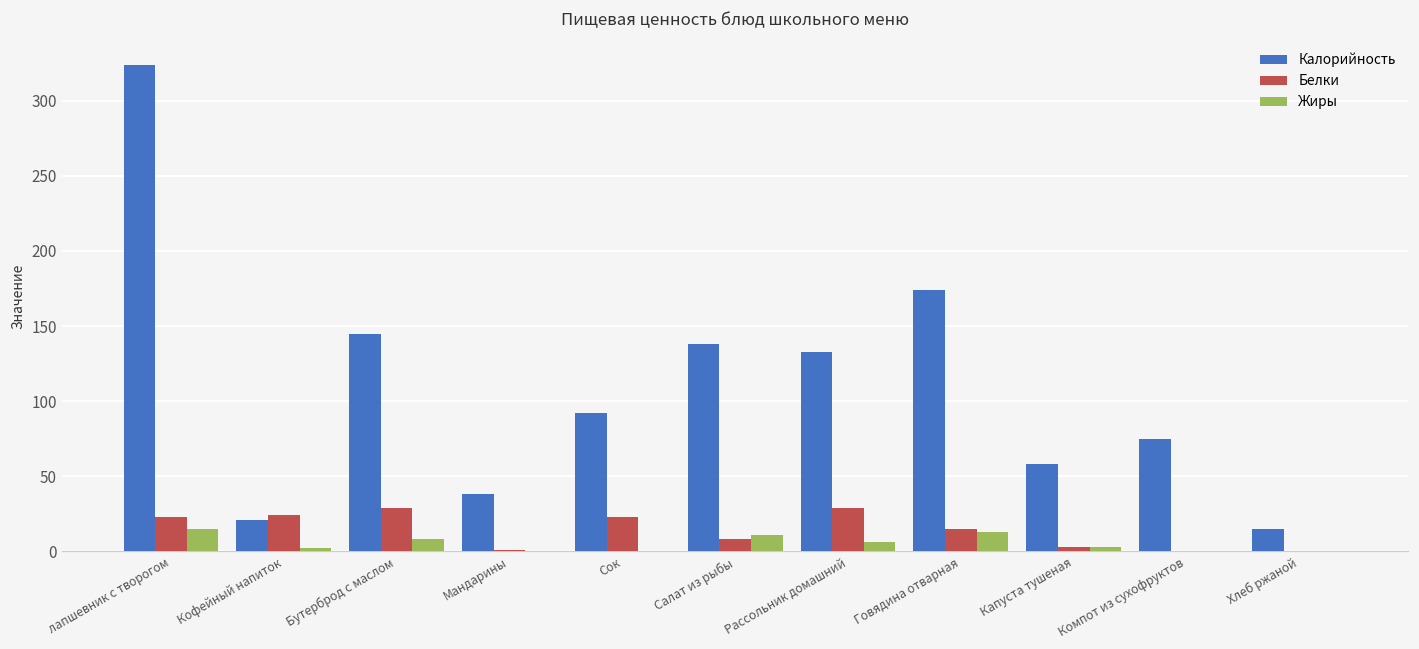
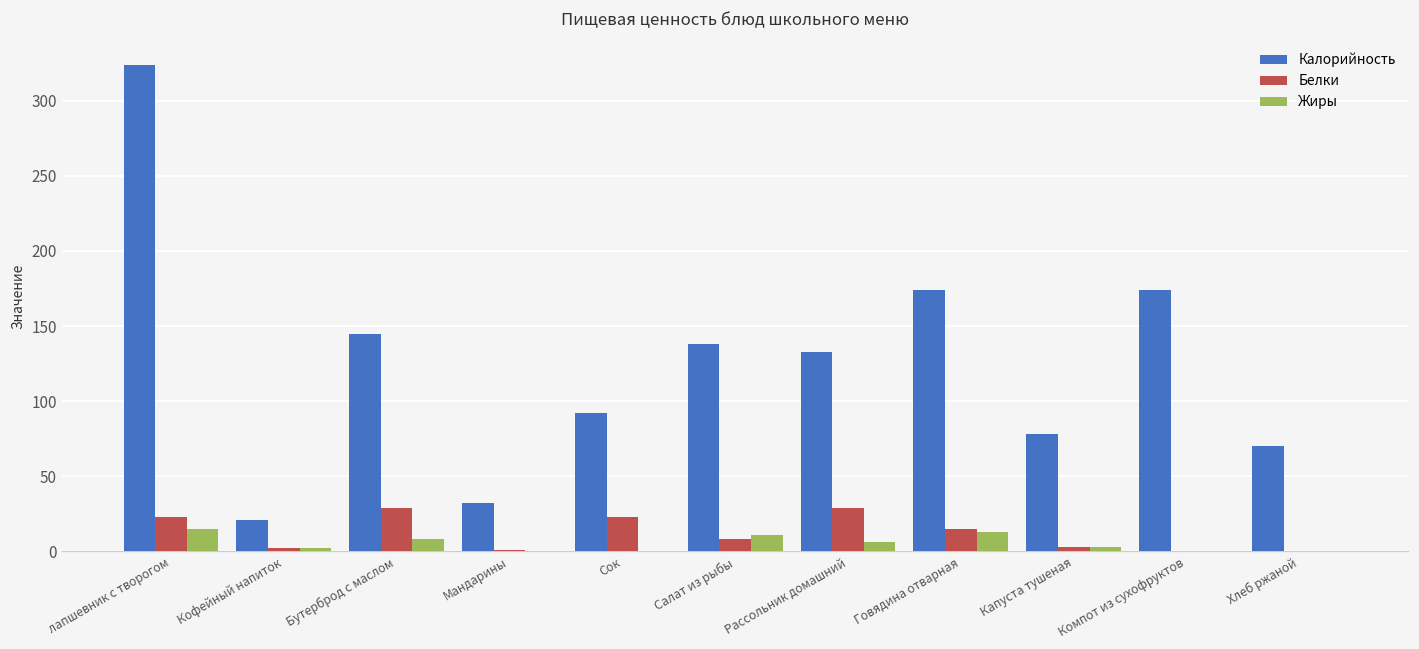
  {
    "Калорийность": {
      "лапшевник с творогом": 324,
      "Кофейный напиток": 21,
      "Бутерброд с маслом": 145,
-     "Мандарины": 38,
+     "Мандарины": 32,
      "Сок": 92,
      "Салат из рыбы": 138,
      "Рассольник домашний": 133,
      "Говядина отварная": 174,
-     "Капуста тушеная": 58,
-     "Компот из сухофруктов": 75,
-     "Хлеб ржаной": 15
+     "Капуста тушеная": 78,
+     "Компот из сухофруктов": 174,
+     "Хлеб ржаной": 70
    },
    "Белки": {
      "лапшевник с творогом": 23,
-     "Кофейный напиток": 24,
+     "Кофейный напиток": 2,
      "Бутерброд с маслом": 29,
      "Сок": 23,
      "Салат из рыбы": 8,
      "Рассольник домашний": 29,
      "Говядина отварная": 15,
      "Капуста тушеная": 3,
      "Компот из сухофруктов": 0,
      "Хлеб ржаной": 0
    },
    "Жиры": {
      "лапшевник с творогом": 15,
      "Кофейный напиток": 2,
      "Бутерброд с маслом": 8,
      "Мандарины": 0,
      "Сок": 0,
      "Салат из рыбы": 11,
      "Рассольник домашний": 6,
      "Говядина отварная": 13,
      "Капуста тушеная": 3,
      "Компот из сухофруктов": 0,
      "Хлеб ржаной": 0
    }
  }
